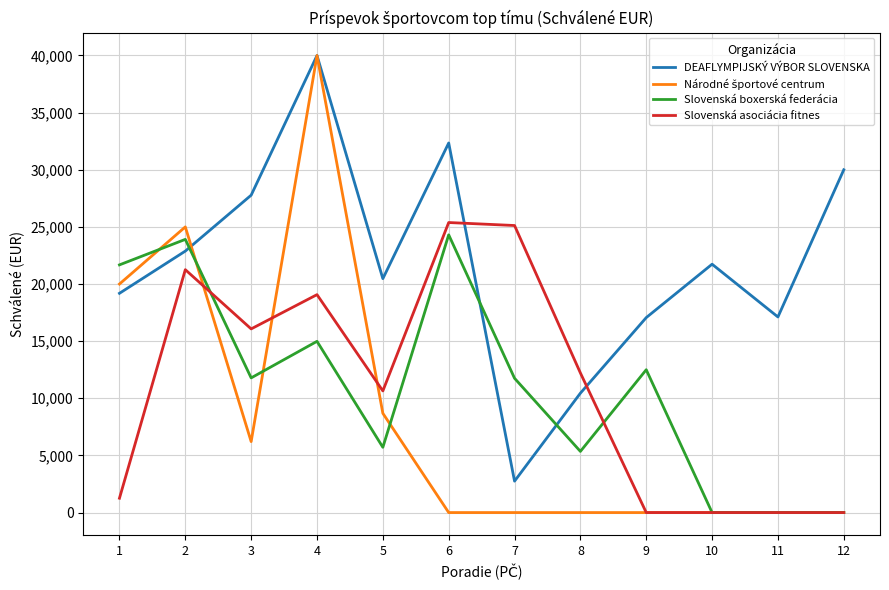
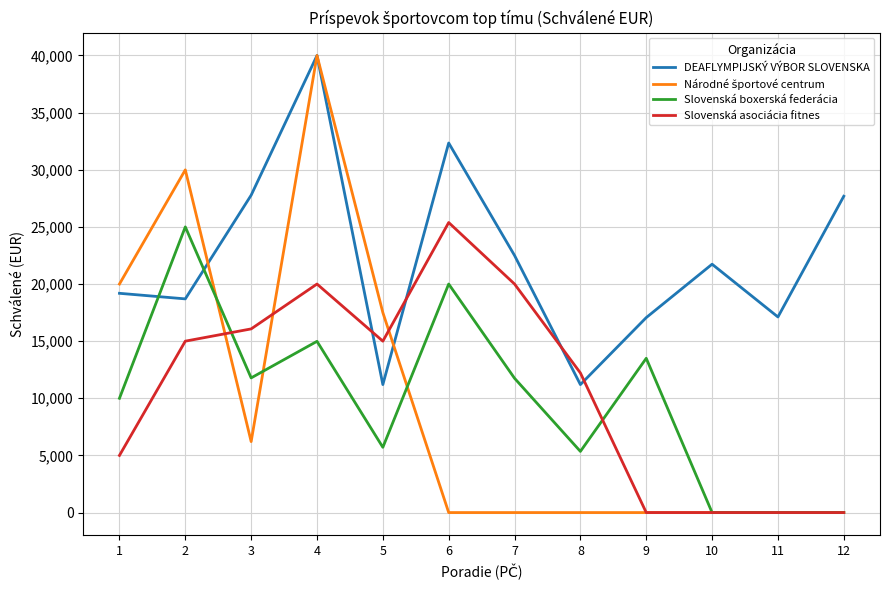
  {
    "DEAFLYMPIJSKÝ VÝBOR SLOVENSKA": {
      "1": "19,200",
-     "2": "22,900",
+     "2": "18,700",
      "3": "27,800",
-     "5": "20,500",
+     "5": "11,200",
      "6": "32,300",
-     "7": "2,700",
-     "8": "10,400",
+     "7": "22,500",
+     "8": "11,200",
      "9": "17,100",
      "10": "21,700",
      "11": "17,100",
-     "12": "30,000"
+     "12": "27,700"
    },
    "Národné športové centrum": {
      "1": "20,000",
-     "2": "25,000",
+     "2": "30,000",
      "3": "6,200",
-     "5": "8,700",
+     "5": "17,500",
      "6": "0",
      "7": "0",
      "8": "0"
    },
    "Slovenská boxerská federácia": {
-     "1": "21,700",
-     "2": "23,900",
+     "1": "10,000",
+     "2": "25,000",
      "3": "11,800",
      "4": "15,000",
      "5": "5,700",
-     "6": "24,300",
+     "6": "20,000",
      "7": "11,800",
      "8": "5,400",
-     "9": "12,500"
+     "9": "13,500"
    },
    "Slovenská asociácia fitnes": {
-     "1": "1,300",
-     "2": "21,300",
+     "1": "5,000",
+     "2": "15,000",
      "3": "16,100",
-     "4": "19,100",
-     "5": "10,600",
+     "4": "20,000",
+     "5": "15,000",
      "6": "25,400",
-     "7": "25,100",
+     "7": "20,000",
      "8": "12,200"
    }
  }
